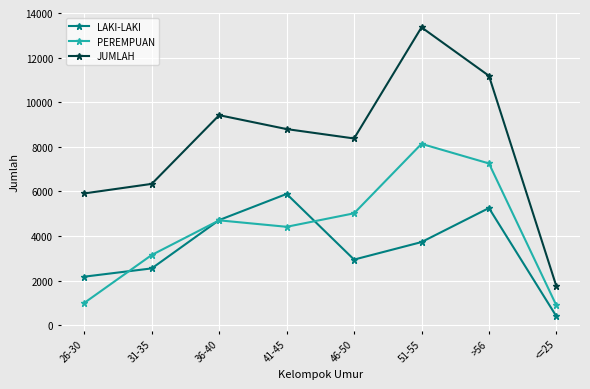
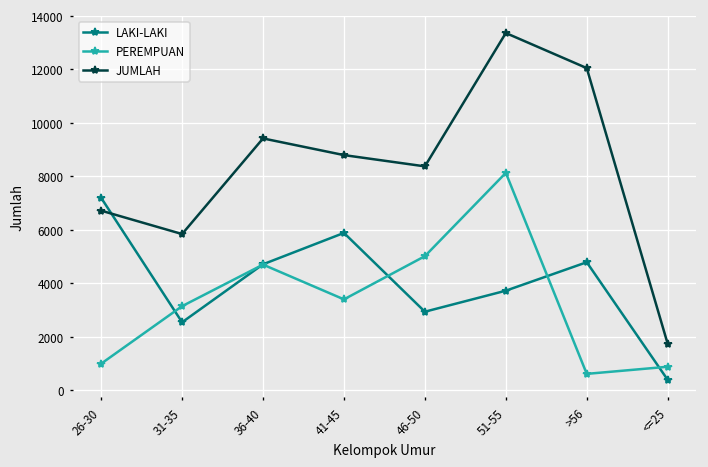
  {
    "LAKI-LAKI": {
-     "26-30": 2200,
+     "26-30": 7200,
      "31-35": 2500,
      "41-45": 5900,
      "46-50": 2900,
      "51-55": 3700,
-     ">56": 5300,
+     ">56": 4800,
      "<=25": 400
    },
    "PEREMPUAN": {
      "26-30": 1000,
      "31-35": 3200,
-     "41-45": 4400,
+     "41-45": 3400,
      "46-50": 5000,
      "51-55": 8100,
-     ">56": 7300,
+     ">56": 600,
      "<=25": 900
    },
    "JUMLAH": {
-     "26-30": 5900,
-     "31-35": 6300,
+     "26-30": 6700,
+     "31-35": 5800,
      "36-40": 9400,
      "41-45": 8800,
      "46-50": 8400,
      "51-55": 13400,
-     ">56": 11200,
+     ">56": 12000,
      "<=25": 1700
    }
  }
